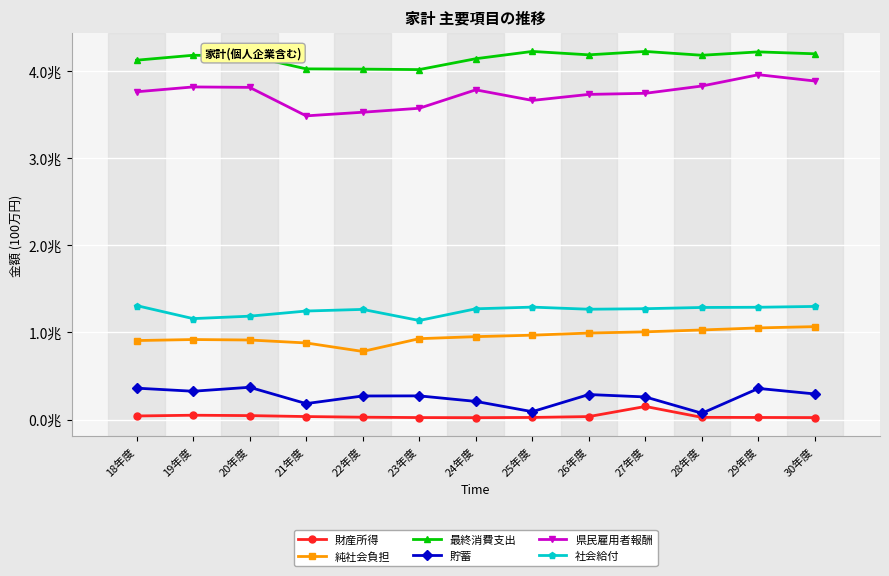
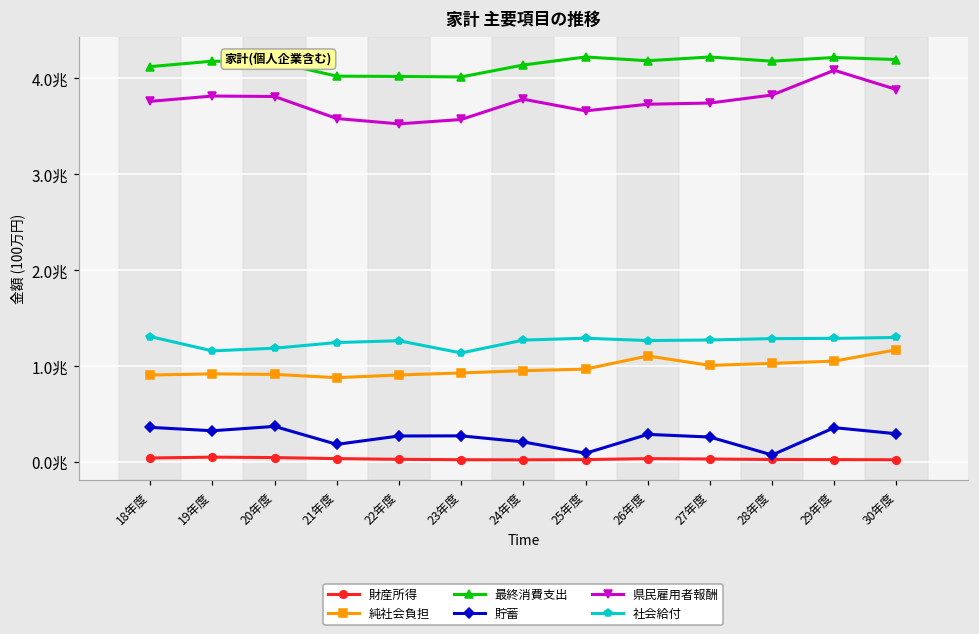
  {
    "財産所得": {
      "18年度": "0.0兆",
      "19年度": "0.1兆",
      "20年度": "0.0兆",
      "21年度": "0.0兆",
      "22年度": "0.0兆",
      "23年度": "0.0兆",
      "24年度": "0.0兆",
      "25年度": "0.0兆",
      "26年度": "0.0兆",
-     "27年度": "0.2兆",
+     "27年度": "0.0兆",
      "28年度": "0.0兆",
      "29年度": "0.0兆",
      "30年度": "0.0兆"
    },
    "純社会負担": {
      "18年度": "0.9兆",
      "19年度": "0.9兆",
      "20年度": "0.9兆",
      "21年度": "0.9兆",
-     "22年度": "0.8兆",
+     "22年度": "0.9兆",
      "23年度": "0.9兆",
      "24年度": "1.0兆",
      "25年度": "1.0兆",
-     "26年度": "1.0兆",
+     "26年度": "1.1兆",
      "27年度": "1.0兆",
      "28年度": "1.0兆",
      "29年度": "1.1兆",
-     "30年度": "1.1兆"
+     "30年度": "1.2兆"
    },
    "最終消費支出": {
      "18年度": "4.1兆",
      "19年度": "4.2兆",
      "21年度": "4.0兆",
      "22年度": "4.0兆",
      "23年度": "4.0兆",
      "24年度": "4.1兆",
      "25年度": "4.2兆",
      "26年度": "4.2兆",
      "27年度": "4.2兆",
      "28年度": "4.2兆",
      "29年度": "4.2兆",
      "30年度": "4.2兆"
    },
    "貯蓄": {
      "18年度": "0.4兆",
      "19年度": "0.3兆",
      "20年度": "0.4兆",
      "21年度": "0.2兆",
      "22年度": "0.3兆",
      "23年度": "0.3兆",
      "24年度": "0.2兆",
      "25年度": "0.1兆",
      "26年度": "0.3兆",
      "27年度": "0.3兆",
      "28年度": "0.1兆",
      "29年度": "0.4兆",
      "30年度": "0.3兆"
    },
    "県民雇用者報酬": {
      "18年度": "3.8兆",
      "19年度": "3.8兆",
      "20年度": "3.8兆",
-     "21年度": "3.5兆",
+     "21年度": "3.6兆",
      "22年度": "3.5兆",
      "23年度": "3.6兆",
      "24年度": "3.8兆",
      "25年度": "3.7兆",
      "26年度": "3.7兆",
      "27年度": "3.7兆",
      "28年度": "3.8兆",
-     "29年度": "4.0兆",
+     "29年度": "4.1兆",
      "30年度": "3.9兆"
    },
    "社会給付": {
      "18年度": "1.3兆",
      "19年度": "1.2兆",
      "20年度": "1.2兆",
      "21年度": "1.2兆",
      "22年度": "1.3兆",
      "23年度": "1.1兆",
      "24年度": "1.3兆",
      "25年度": "1.3兆",
      "26年度": "1.3兆",
      "27年度": "1.3兆",
      "28年度": "1.3兆",
      "29年度": "1.3兆",
      "30年度": "1.3兆"
    }
  }
